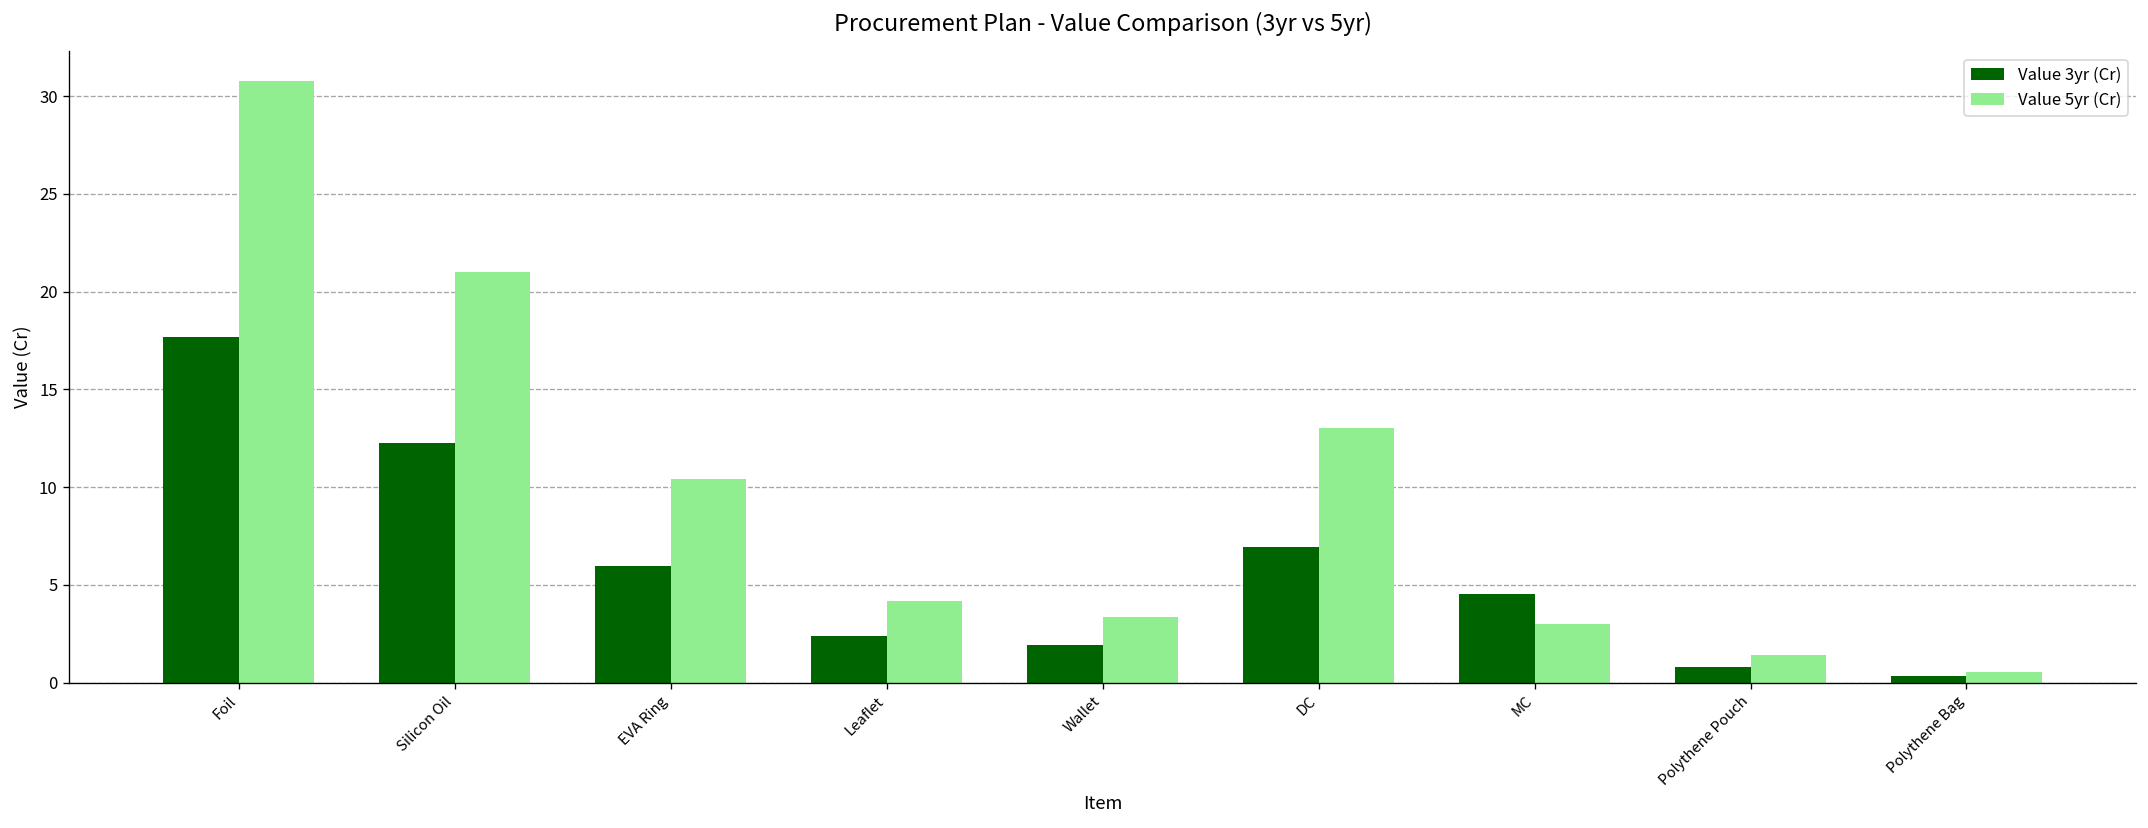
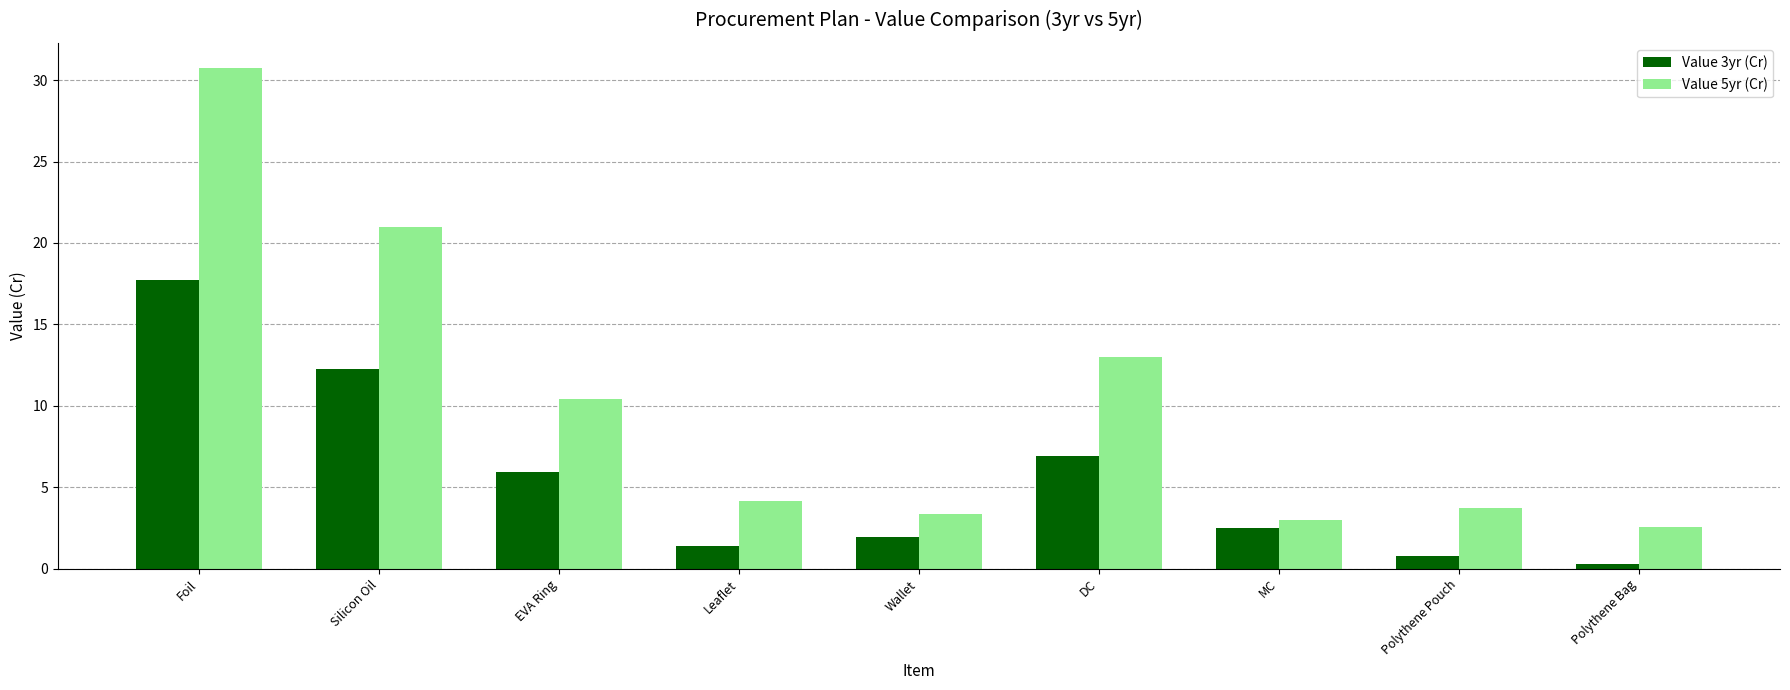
  {
    "Value 3yr (Cr)": {
      "Foil": 17.7,
      "Silicon Oil": 12.3,
      "EVA Ring": 6.0,
-     "Leaflet": 2.4,
+     "Leaflet": 1.4,
      "Wallet": 1.9,
      "DC": 7.0,
-     "MC": 4.5,
+     "MC": 2.5,
      "Polythene Pouch": 0.8,
      "Polythene Bag": 0.3
    },
    "Value 5yr (Cr)": {
      "Foil": 30.7,
      "Silicon Oil": 21.0,
      "EVA Ring": 10.4,
      "Leaflet": 4.2,
      "Wallet": 3.4,
      "DC": 13.0,
      "MC": 3.0,
-     "Polythene Pouch": 1.4,
-     "Polythene Bag": 0.6
+     "Polythene Pouch": 3.7,
+     "Polythene Bag": 2.5
    }
  }
